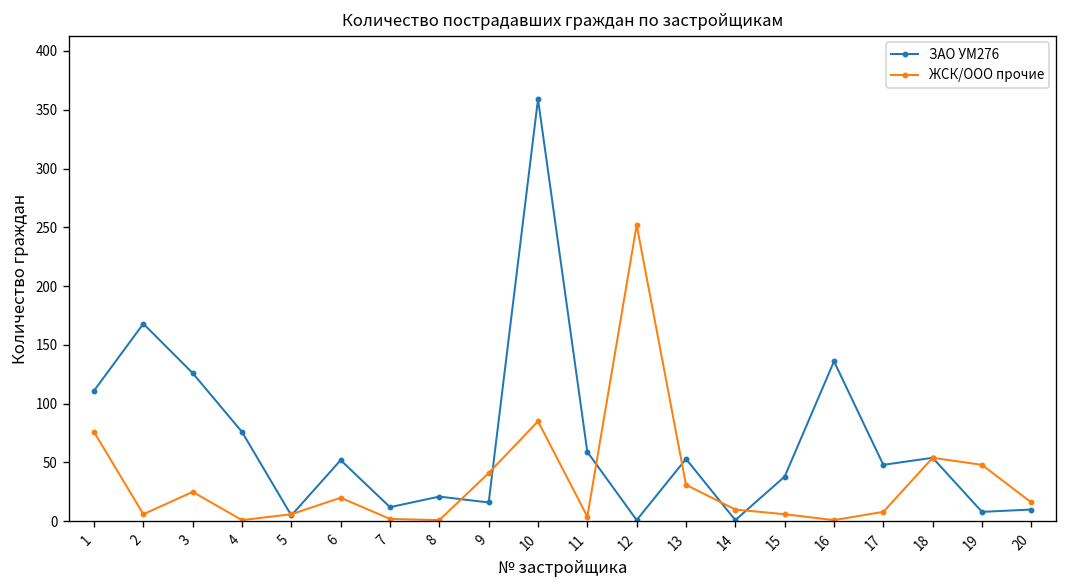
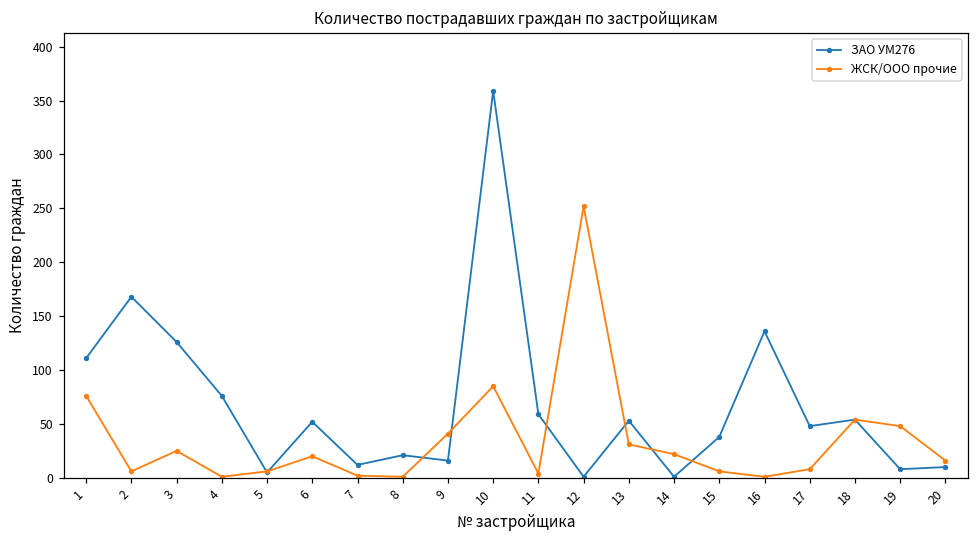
  {
    "ЗАО УМ276": {
      "1": 110,
      "2": 170,
      "3": 130,
      "4": 80,
      "6": 50,
      "7": 10,
      "8": 20,
      "9": 20,
      "10": 360,
      "11": 60,
      "12": 0,
      "13": 50,
      "14": 0,
      "15": 40,
      "16": 140,
      "17": 50,
      "19": 10,
      "20": 10
    },
    "ЖСК/ООО прочие": {
      "1": 80,
      "2": 10,
      "3": 30,
      "4": 0,
      "6": 20,
      "7": 0,
      "8": 0,
      "9": 40,
      "10": 90,
      "11": 0,
      "12": 250,
      "13": 30,
-     "14": 10,
+     "14": 20,
      "15": 10,
      "16": 0,
      "17": 10,
      "19": 50,
      "20": 20
    }
  }
